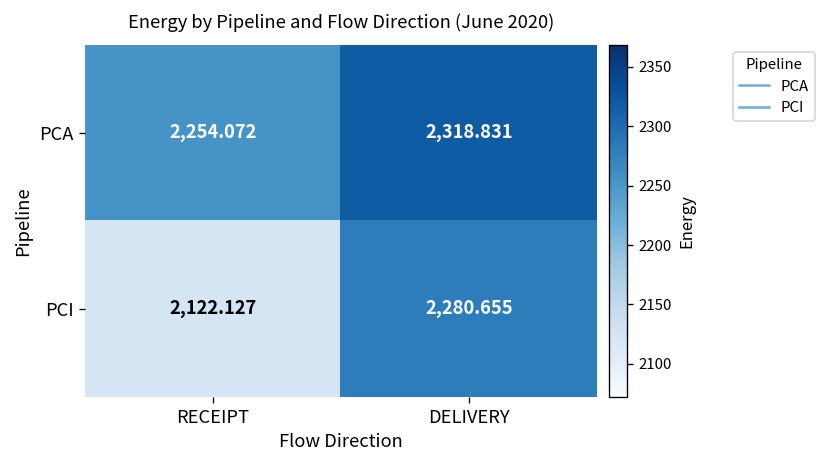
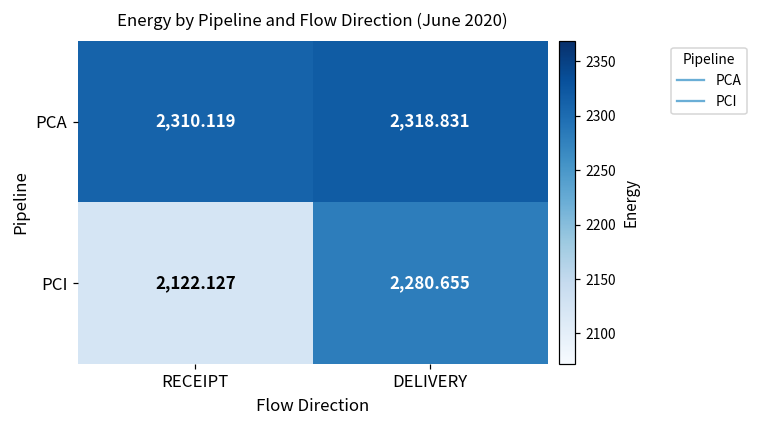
  {
    "PCA": {
-     "RECEIPT": "2,254.072",
+     "RECEIPT": "2,310.119",
      "DELIVERY": "2,318.831"
    },
    "PCI": {
      "RECEIPT": "2,122.127",
      "DELIVERY": "2,280.655"
    }
  }
